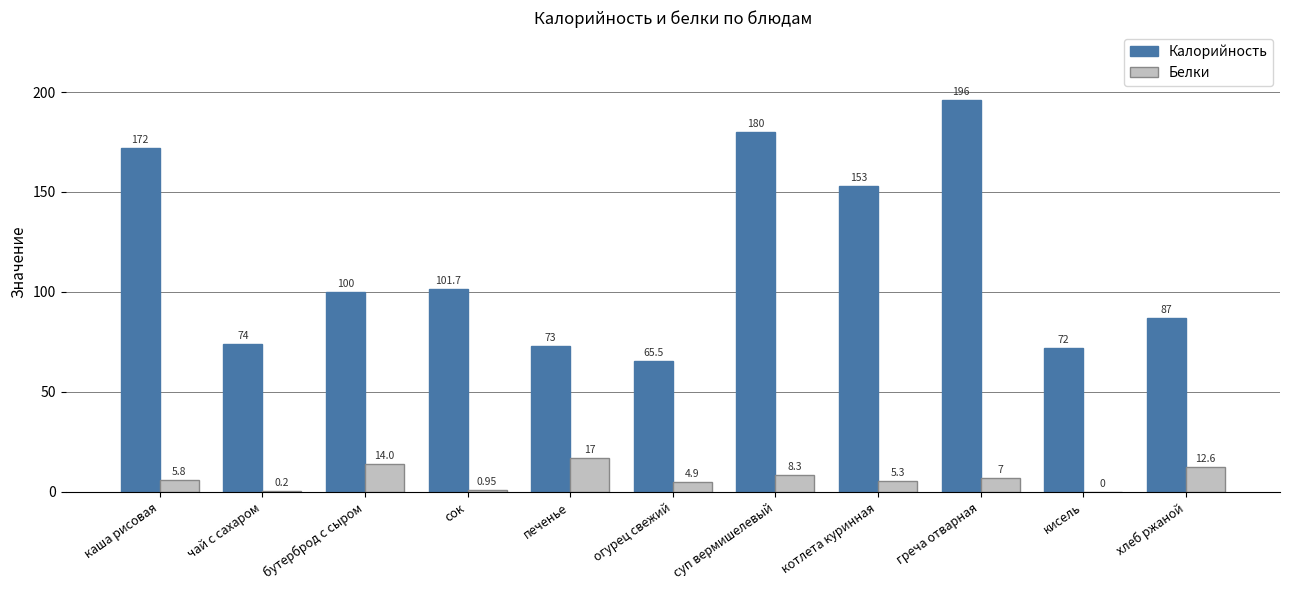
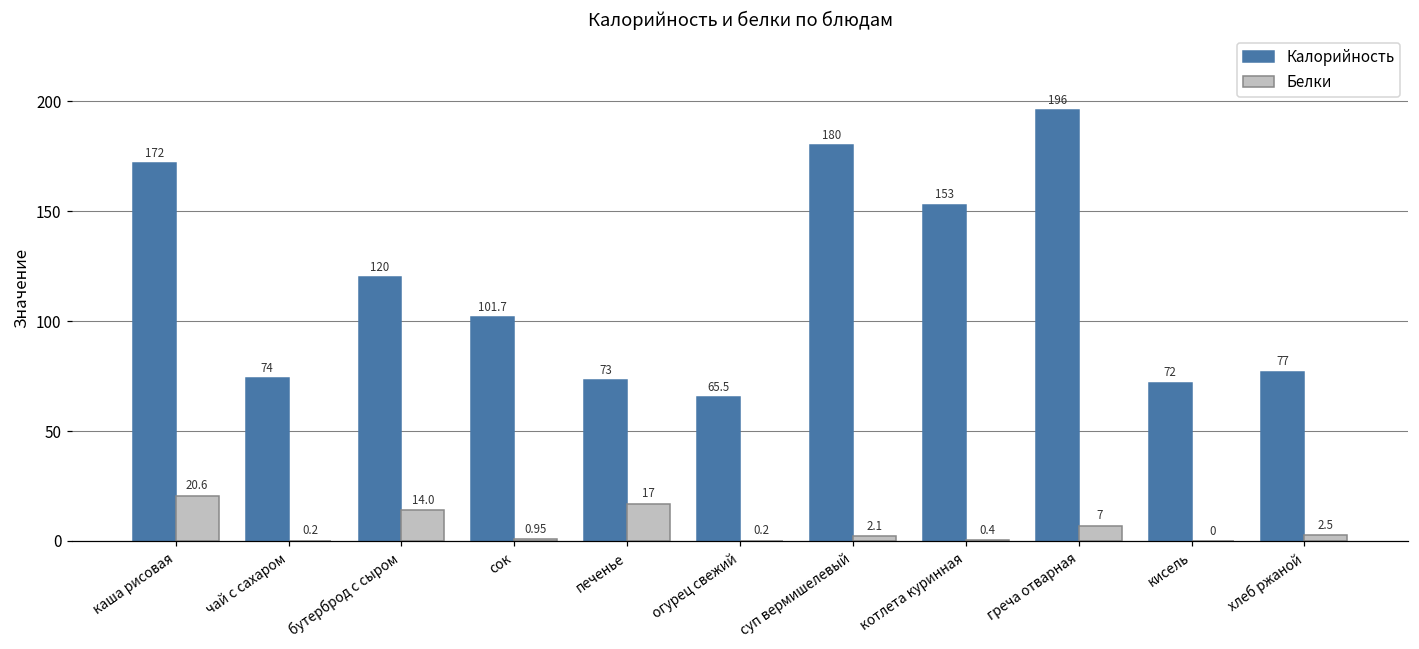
  {
    "Калорийность": {
      "каша рисовая": 172,
      "чай с сахаром": 74,
-     "бутерброд с сыром": 100,
+     "бутерброд с сыром": 120,
      "сок": 101.7,
      "печенье": 73,
      "огурец свежий": 65.5,
      "суп вермишелевый": 180,
      "котлета куринная": 153,
      "греча отварная": 196,
      "кисель": 72,
-     "хлеб ржаной": 87
+     "хлеб ржаной": 77
    },
    "Белки": {
-     "каша рисовая": 5.8,
+     "каша рисовая": 20.6,
      "чай с сахаром": 0.2,
      "бутерброд с сыром": 14.0,
      "сок": 0.95,
      "печенье": 17,
-     "огурец свежий": 4.9,
-     "суп вермишелевый": 8.3,
-     "котлета куринная": 5.3,
+     "огурец свежий": 0.2,
+     "суп вермишелевый": 2.1,
+     "котлета куринная": 0.4,
      "греча отварная": 7,
      "кисель": 0,
-     "хлеб ржаной": 12.6
+     "хлеб ржаной": 2.5
    }
  }
